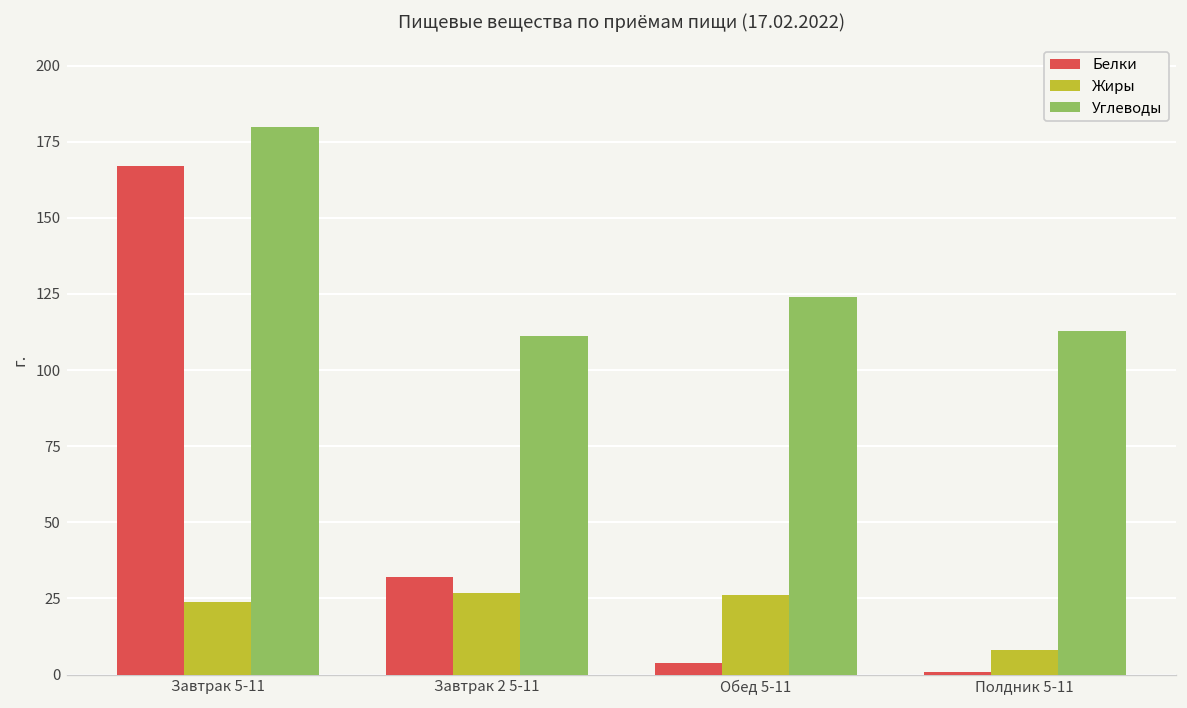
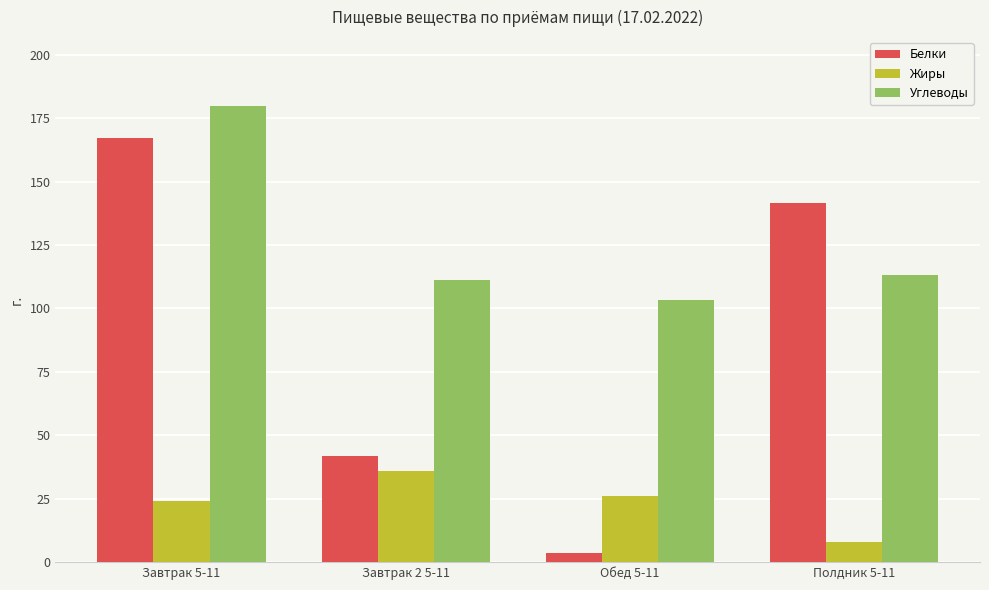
  {
    "Белки": {
      "Завтрак 5-11": 167,
-     "Завтрак 2 5-11": 32,
+     "Завтрак 2 5-11": 42,
      "Обед 5-11": 4,
-     "Полдник 5-11": 1
+     "Полдник 5-11": 142
    },
    "Жиры": {
      "Завтрак 5-11": 24,
-     "Завтрак 2 5-11": 27,
+     "Завтрак 2 5-11": 36,
      "Обед 5-11": 26,
      "Полдник 5-11": 8
    },
    "Углеводы": {
      "Завтрак 5-11": 180,
      "Завтрак 2 5-11": 111,
-     "Обед 5-11": 124,
+     "Обед 5-11": 103,
      "Полдник 5-11": 113
    }
  }
